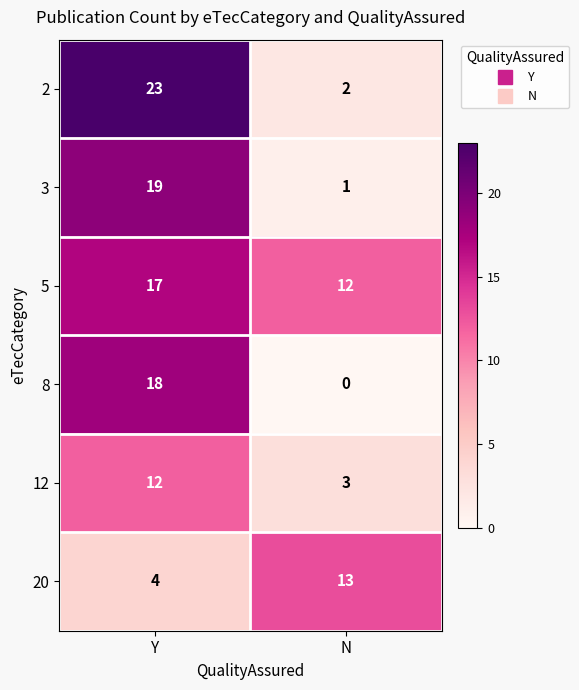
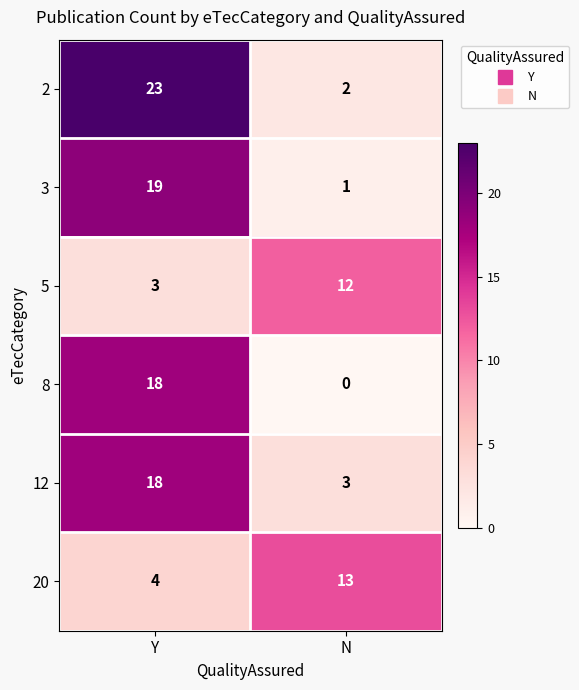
  {
    "2": {
      "Y": 23,
      "N": 2
    },
    "3": {
      "Y": 19,
      "N": 1
    },
    "5": {
-     "Y": 17,
+     "Y": 3,
      "N": 12
    },
    "8": {
      "Y": 18,
      "N": 0
    },
    "12": {
-     "Y": 12,
+     "Y": 18,
      "N": 3
    },
    "20": {
      "Y": 4,
      "N": 13
    }
  }
